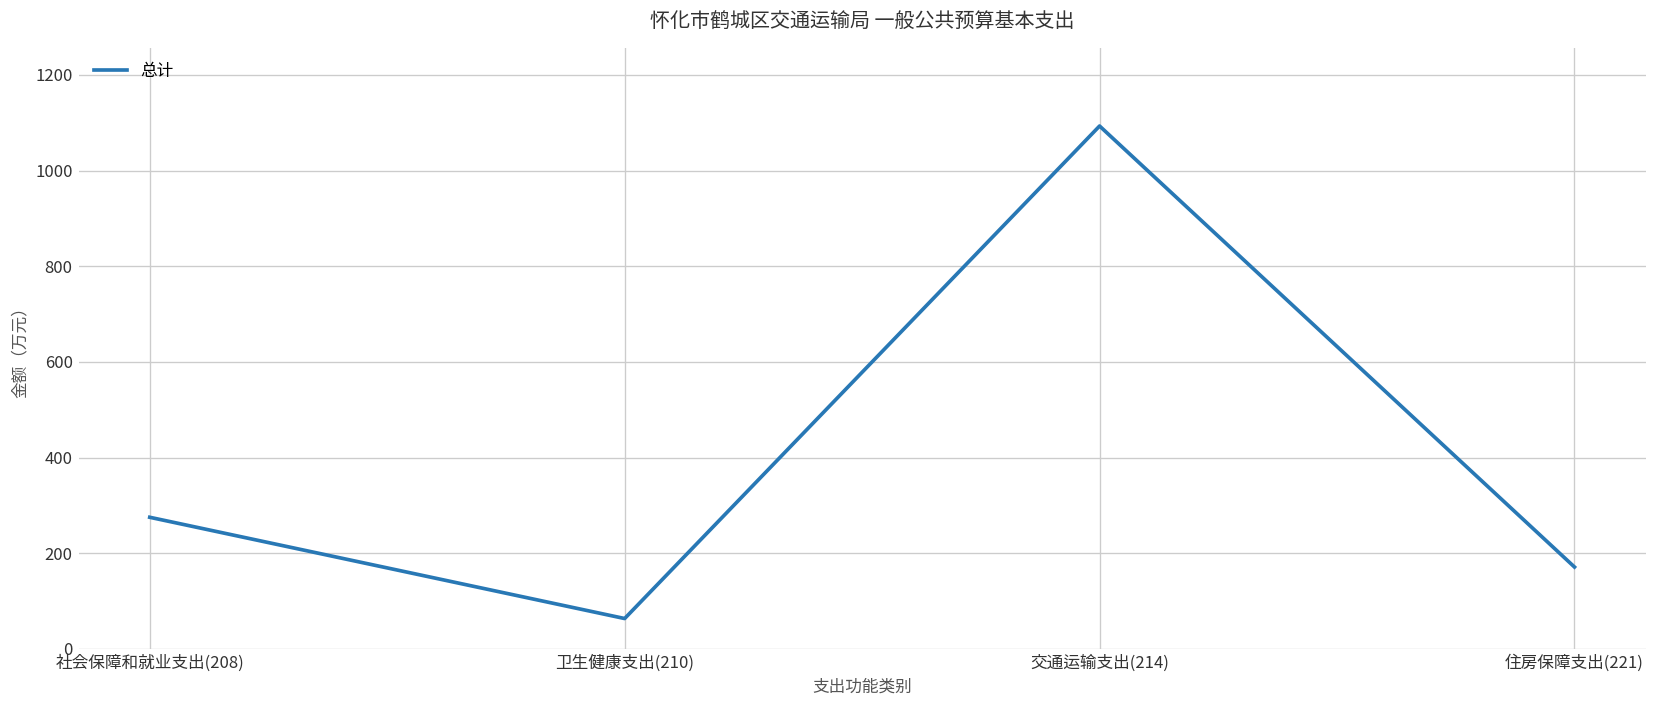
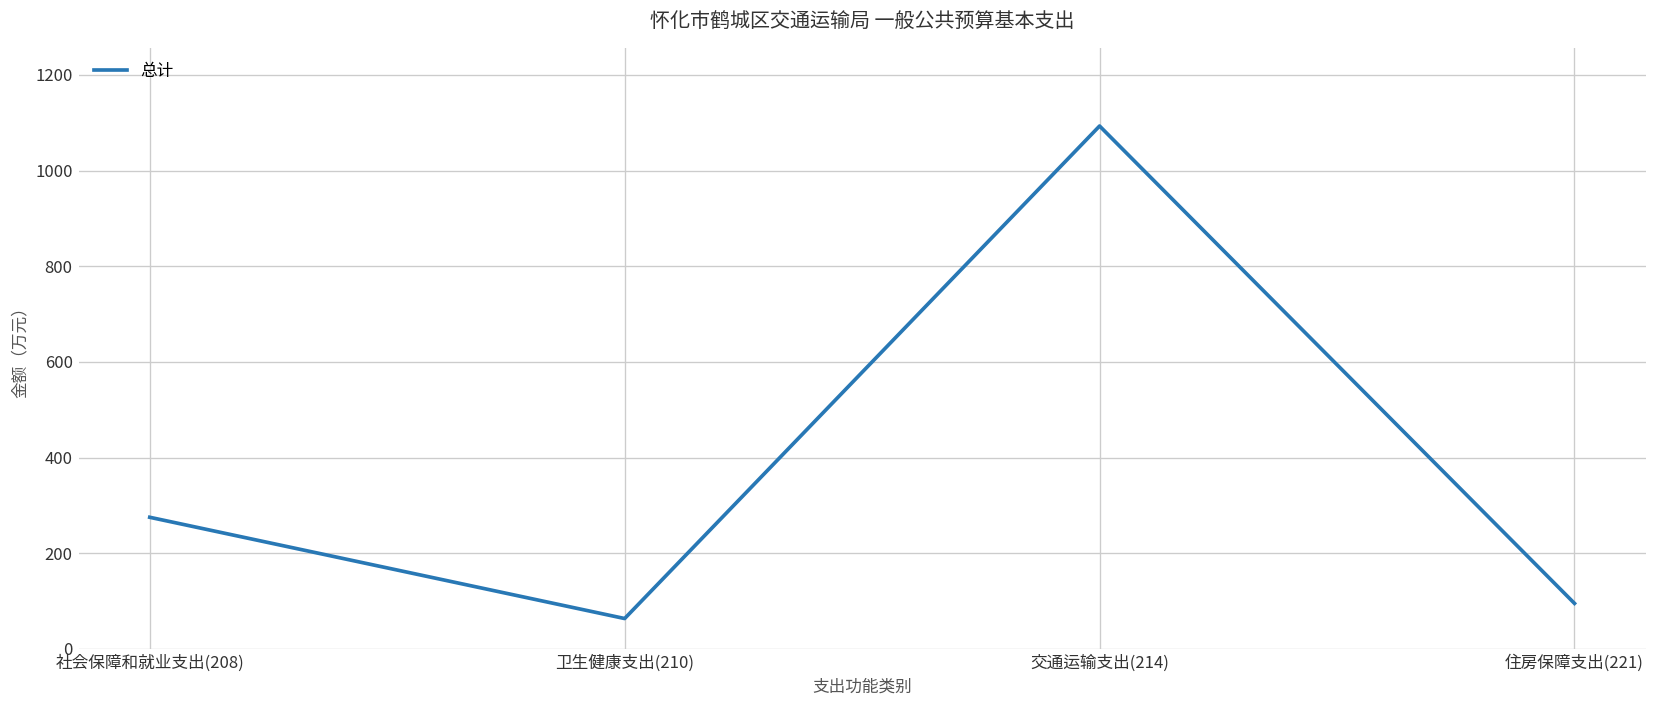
  {
    "社会保障和就业支出(208)": 280,
    "卫生健康支出(210)": 60,
    "交通运输支出(214)": 1090,
-   "住房保障支出(221)": 170
+   "住房保障支出(221)": 90
  }
